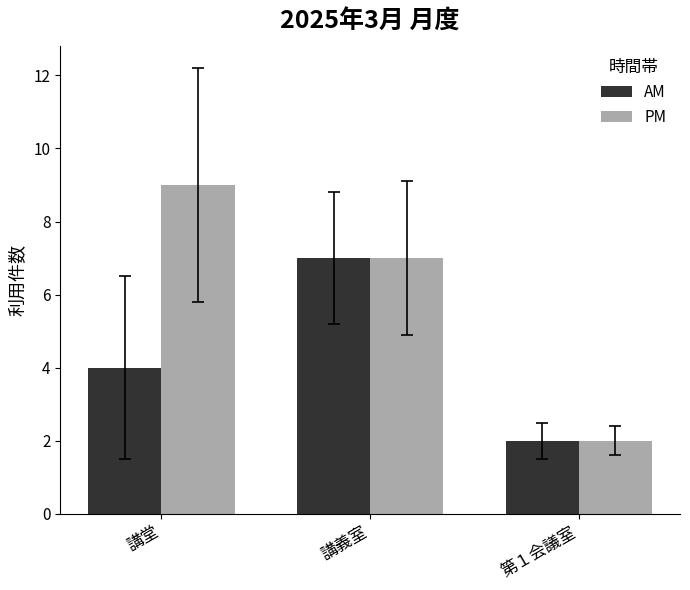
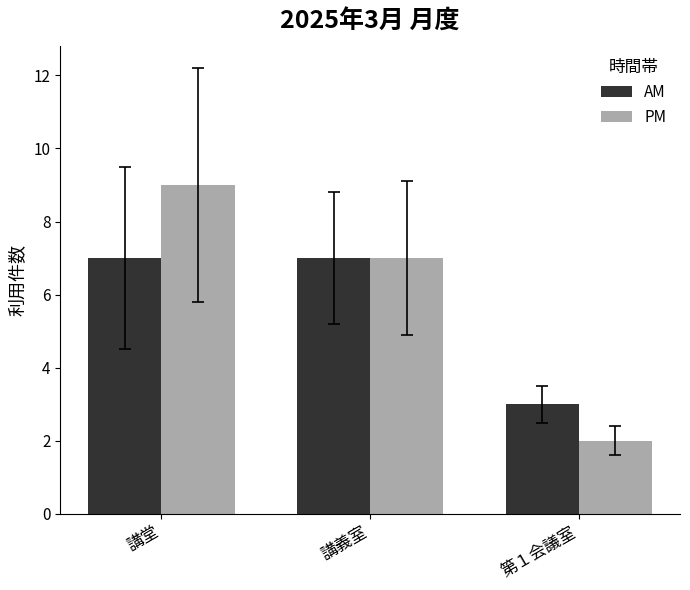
  {
    "AM": {
-     "講堂": 4,
+     "講堂": 7,
      "講義室": 7,
-     "第１会議室": 2
+     "第１会議室": 3
    },
    "PM": {
      "講堂": 9,
      "講義室": 7,
      "第１会議室": 2
    }
  }
